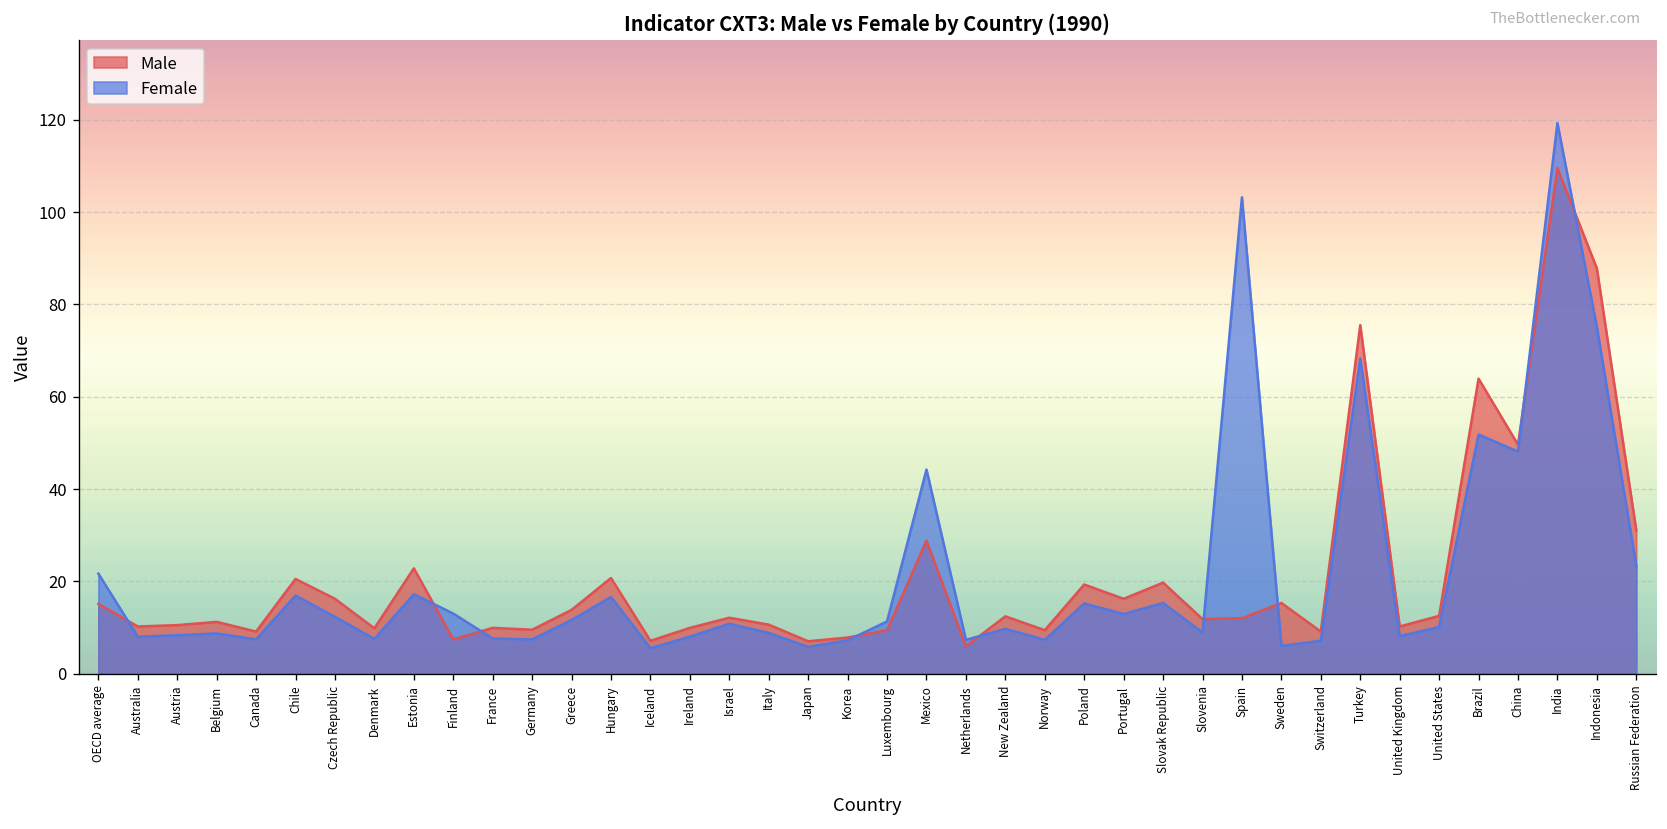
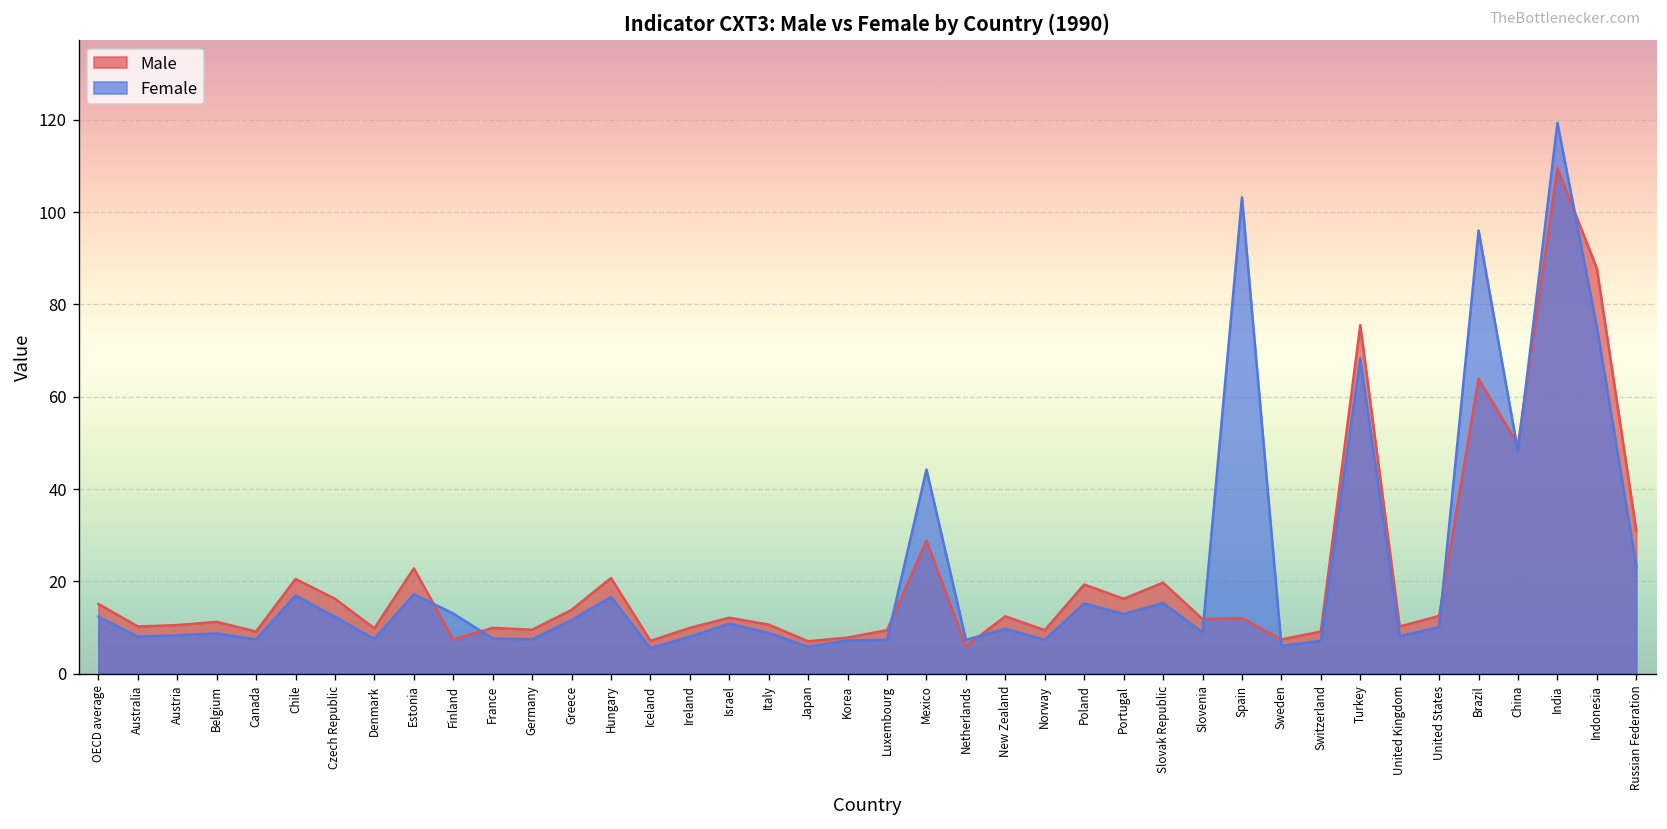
  {
    "Male": {
      "OECD average": 15,
      "Australia": 10,
      "Austria": 11,
      "Belgium": 11,
      "Canada": 9,
      "Chile": 21,
      "Czech Republic": 16,
      "Denmark": 10,
      "Estonia": 23,
      "Finland": 7,
      "France": 10,
      "Germany": 10,
      "Greece": 14,
      "Hungary": 21,
      "Iceland": 7,
      "Ireland": 10,
      "Israel": 12,
      "Italy": 11,
      "Japan": 7,
      "Luxembourg": 9,
      "Mexico": 29,
      "Netherlands": 6,
      "New Zealand": 12,
      "Norway": 9,
      "Poland": 19,
      "Portugal": 16,
      "Slovak Republic": 20,
      "Slovenia": 12,
      "Spain": 12,
-     "Sweden": 15,
+     "Sweden": 7,
      "Switzerland": 9,
      "Turkey": 76,
      "United Kingdom": 10,
      "United States": 13,
      "Brazil": 64,
      "China": 50,
      "India": 110,
      "Indonesia": 88,
      "Russian Federation": 31
    },
    "Female": {
-     "OECD average": 22,
+     "OECD average": 12,
      "Australia": 8,
      "Austria": 8,
      "Belgium": 9,
      "Canada": 7,
      "Chile": 17,
      "Czech Republic": 12,
      "Denmark": 8,
      "Estonia": 17,
      "Finland": 13,
      "France": 8,
      "Germany": 7,
      "Greece": 12,
      "Hungary": 17,
      "Iceland": 6,
      "Ireland": 8,
      "Israel": 11,
      "Italy": 9,
      "Japan": 6,
-     "Luxembourg": 11,
+     "Luxembourg": 7,
      "Mexico": 44,
      "Netherlands": 7,
      "New Zealand": 10,
      "Norway": 7,
      "Poland": 15,
      "Portugal": 13,
      "Slovak Republic": 15,
      "Slovenia": 9,
      "Spain": 103,
      "Sweden": 6,
      "Switzerland": 7,
      "Turkey": 68,
      "United Kingdom": 8,
      "United States": 10,
-     "Brazil": 52,
+     "Brazil": 96,
      "China": 48,
      "India": 119,
      "Indonesia": 75,
      "Russian Federation": 23
    }
  }
